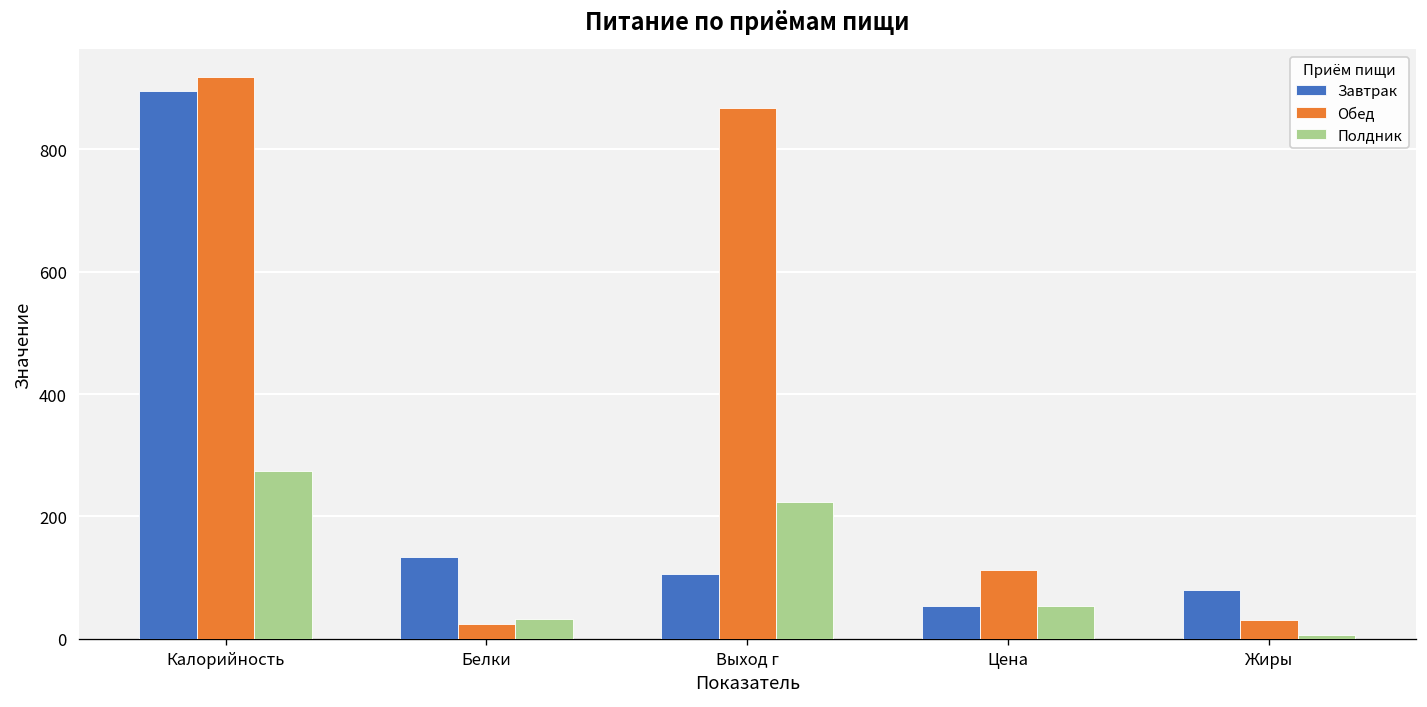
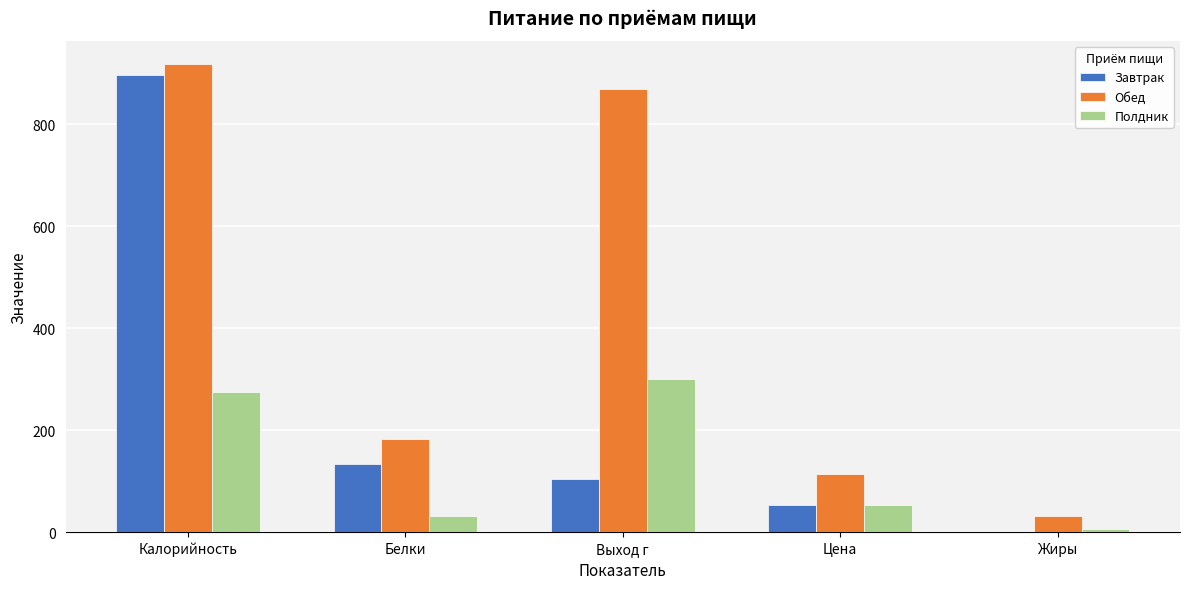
  {
    "Завтрак": {
      "Калорийность": 900,
      "Белки": 130,
      "Выход г": 110,
      "Цена": 50,
-     "Жиры": 80
+     "Жиры": 0
    },
    "Обед": {
      "Калорийность": 920,
-     "Белки": 30,
+     "Белки": 180,
      "Выход г": 870,
      "Цена": 110,
      "Жиры": 30
    },
    "Полдник": {
      "Калорийность": 270,
      "Белки": 30,
-     "Выход г": 220,
+     "Выход г": 300,
      "Цена": 50,
      "Жиры": 10
    }
  }
